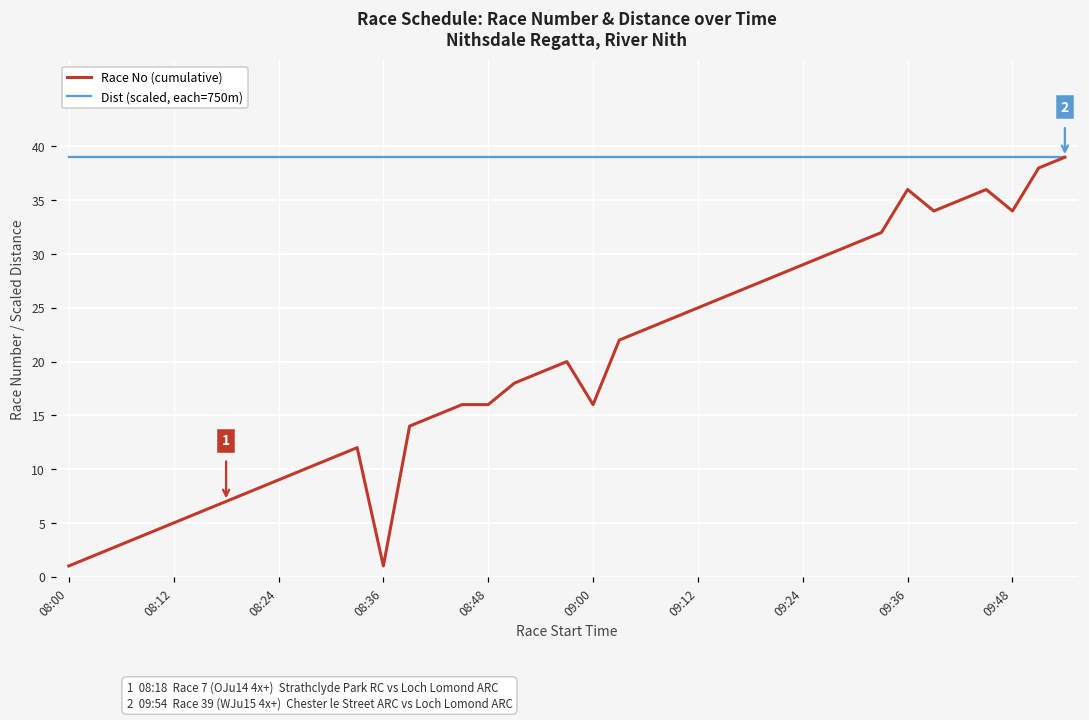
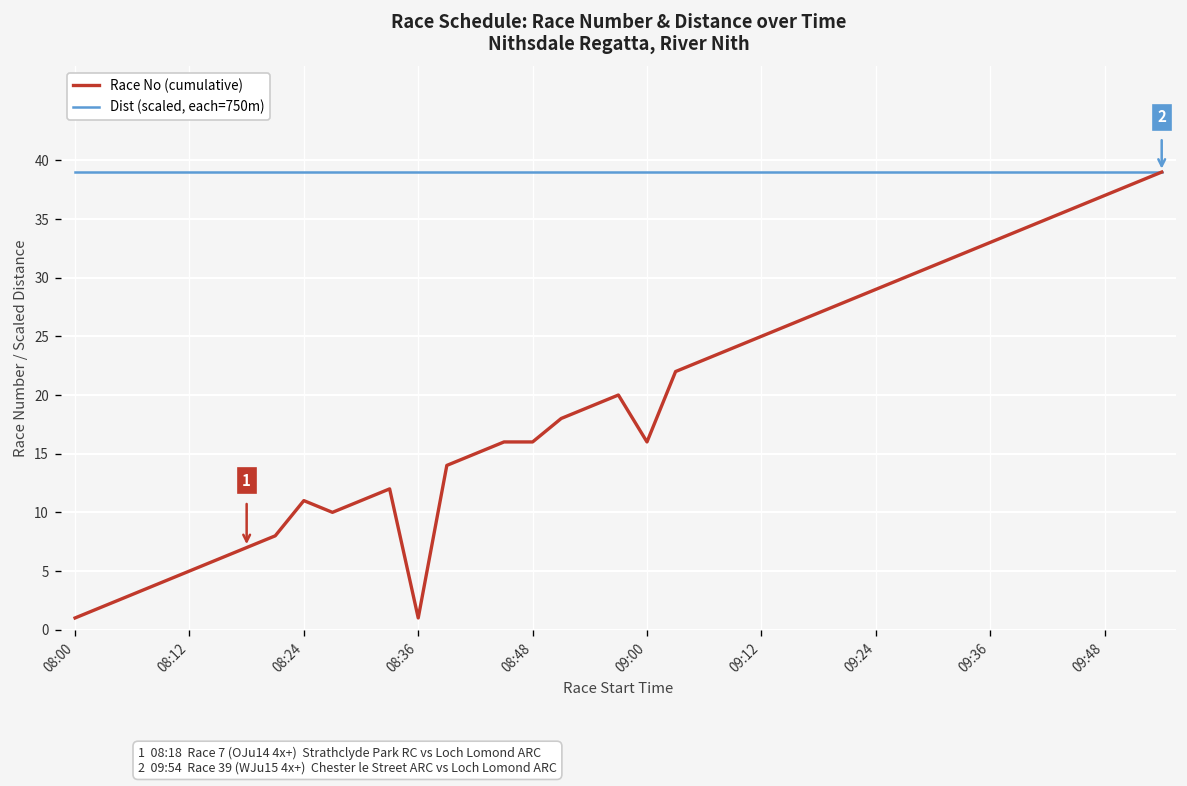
  {
    "Race No (cumulative)": {
      "08:00": 1,
      "08:12": 5,
-     "08:24": 9,
+     "08:24": 11,
      "08:36": 1,
      "08:48": 16,
      "09:00": 16,
      "09:12": 25,
      "09:24": 29,
-     "09:36": 36,
-     "09:48": 34
+     "09:36": 33,
+     "09:48": 37
    },
    "Dist (scaled, each=750m)": {
      "08:00": 39,
      "08:12": 39,
      "08:24": 39,
      "08:36": 39,
      "08:48": 39,
      "09:00": 39,
      "09:12": 39,
      "09:24": 39,
      "09:36": 39,
      "09:48": 39
    }
  }
